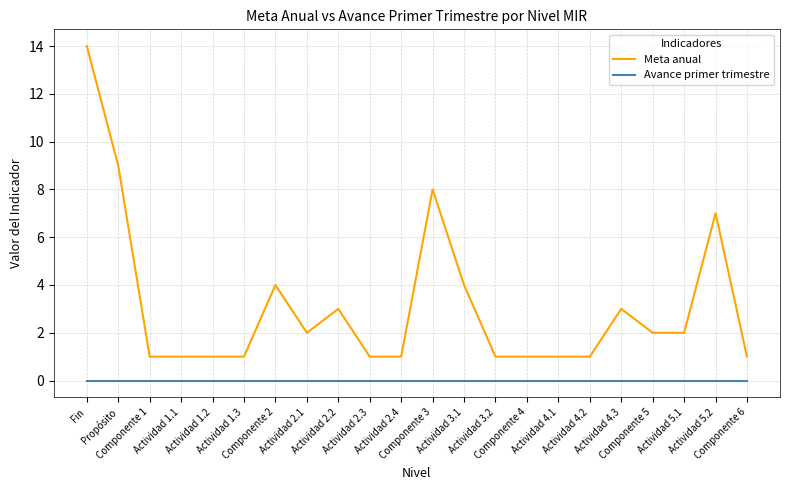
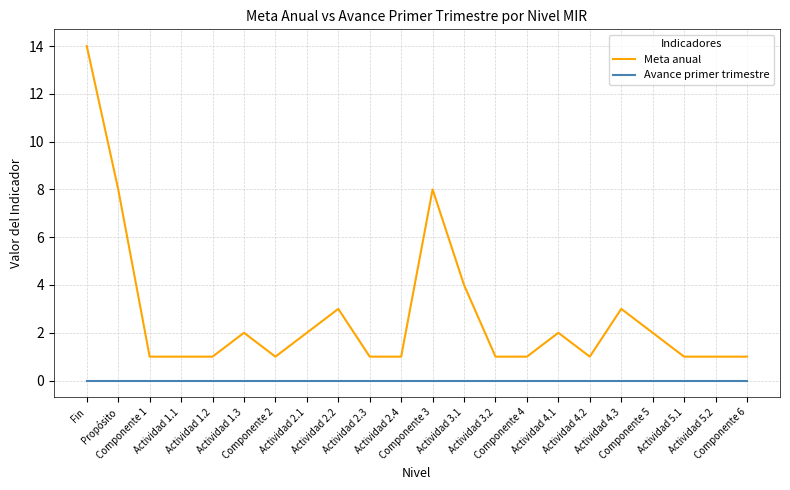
  {
    "Meta anual": {
      "Fin": 14,
-     "Propósito": 9,
+     "Propósito": 8,
      "Componente 1": 1,
      "Actividad 1.1": 1,
      "Actividad 1.2": 1,
-     "Actividad 1.3": 1,
-     "Componente 2": 4,
+     "Actividad 1.3": 2,
+     "Componente 2": 1,
      "Actividad 2.1": 2,
      "Actividad 2.2": 3,
      "Actividad 2.3": 1,
      "Actividad 2.4": 1,
      "Componente 3": 8,
      "Actividad 3.1": 4,
      "Actividad 3.2": 1,
      "Componente 4": 1,
-     "Actividad 4.1": 1,
+     "Actividad 4.1": 2,
      "Actividad 4.2": 1,
      "Actividad 4.3": 3,
      "Componente 5": 2,
-     "Actividad 5.1": 2,
-     "Actividad 5.2": 7,
+     "Actividad 5.1": 1,
+     "Actividad 5.2": 1,
      "Componente 6": 1
    },
    "Avance primer trimestre": {
      "Fin": 0,
      "Propósito": 0,
      "Componente 1": 0,
      "Actividad 1.1": 0,
      "Actividad 1.2": 0,
      "Actividad 1.3": 0,
      "Componente 2": 0,
      "Actividad 2.1": 0,
      "Actividad 2.2": 0,
      "Actividad 2.3": 0,
      "Actividad 2.4": 0,
      "Componente 3": 0,
      "Actividad 3.1": 0,
      "Actividad 3.2": 0,
      "Componente 4": 0,
      "Actividad 4.1": 0,
      "Actividad 4.2": 0,
      "Actividad 4.3": 0,
      "Componente 5": 0,
      "Actividad 5.1": 0,
      "Actividad 5.2": 0,
      "Componente 6": 0
    }
  }
